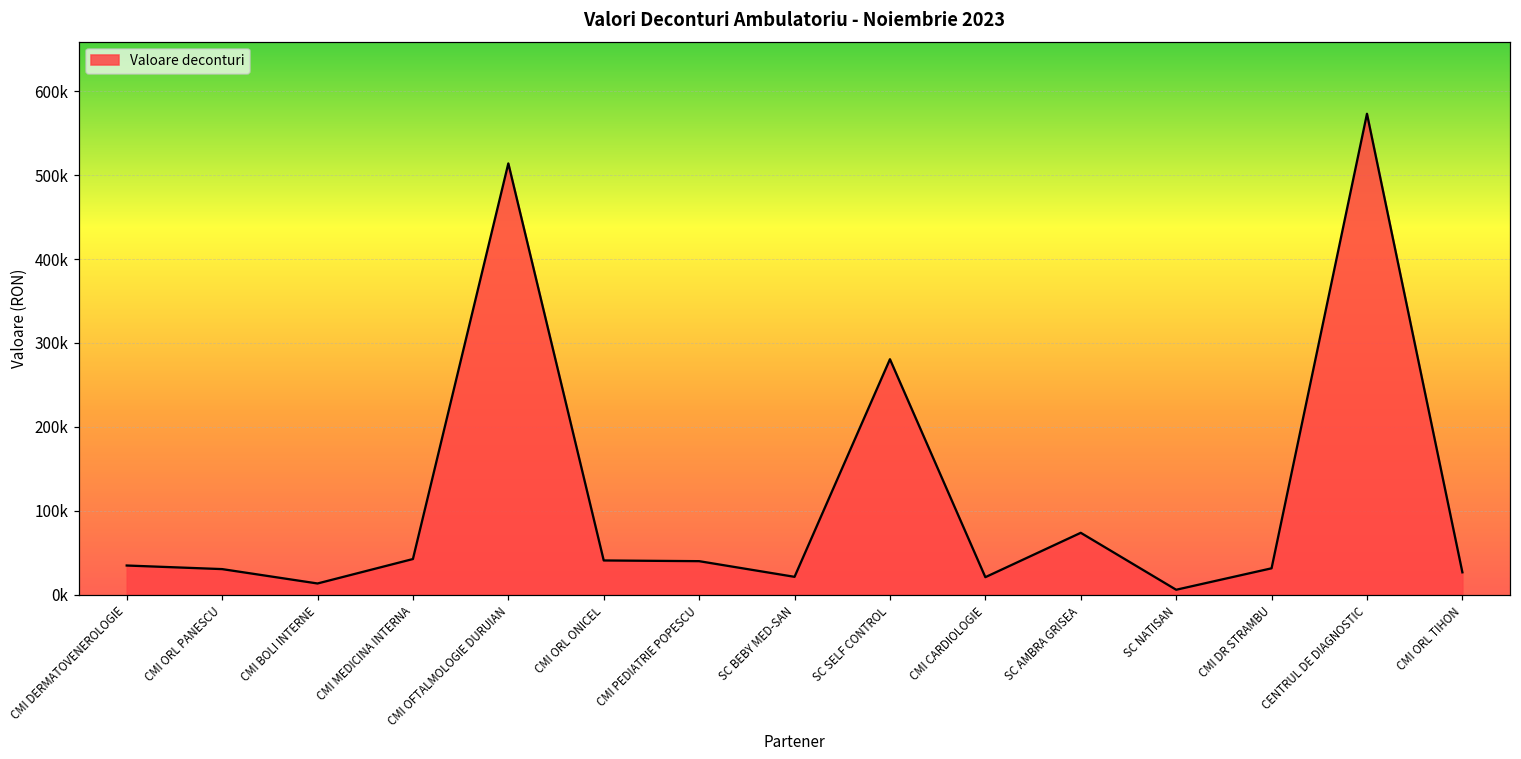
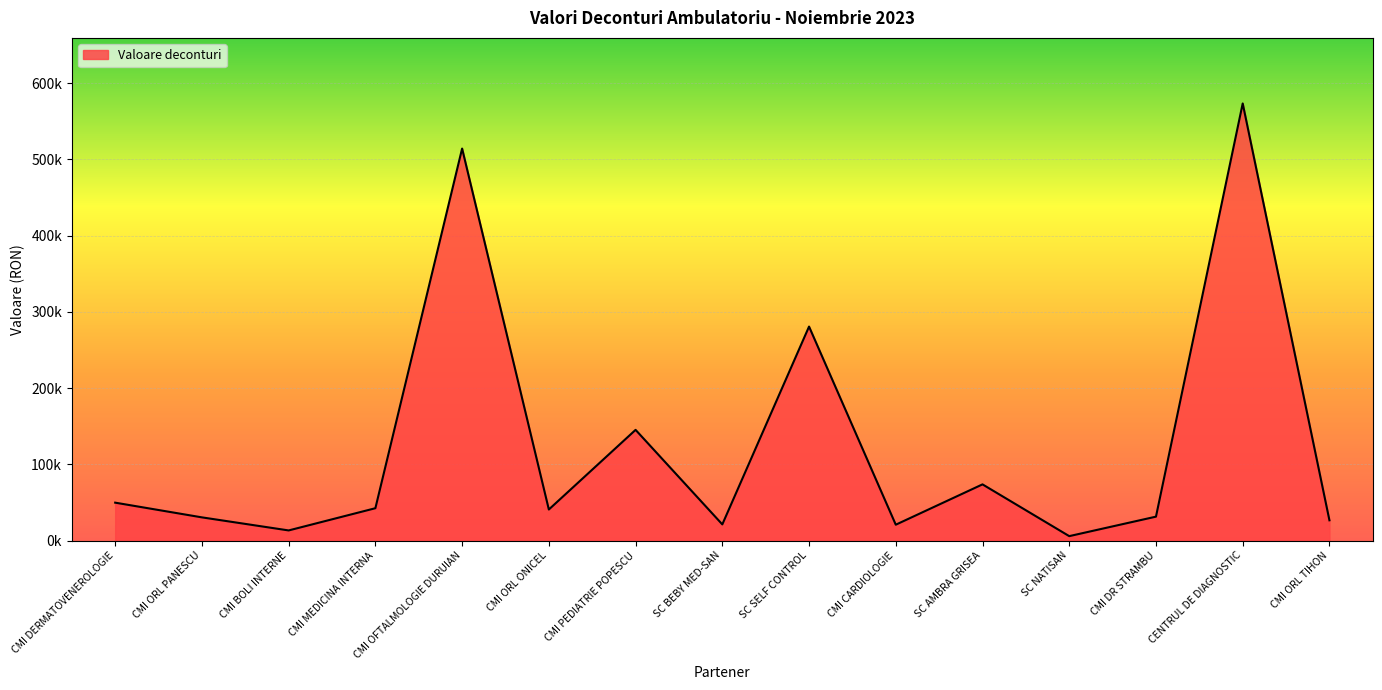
  {
-   "CMI DERMATOVENEROLOGIE": 30000,
+   "CMI DERMATOVENEROLOGIE": 50000,
    "CMI ORL PANESCU": 30000,
    "CMI BOLI INTERNE": 10000,
    "CMI MEDICINA INTERNA": 40000,
    "CMI OFTALMOLOGIE DURUIAN": 510000,
    "CMI ORL ONICEL": 40000,
-   "CMI PEDIATRIE POPESCU": 40000,
+   "CMI PEDIATRIE POPESCU": 150000,
    "SC BEBY MED-SAN": 20000,
    "SC SELF CONTROL": 280000,
    "CMI CARDIOLOGIE": 20000,
    "SC AMBRA GRISEA": 70000,
    "SC NATISAN": 10000,
    "CMI DR STRAMBU": 30000,
    "CENTRUL DE DIAGNOSTIC": 570000,
    "CMI ORL TIHON": 30000
  }
